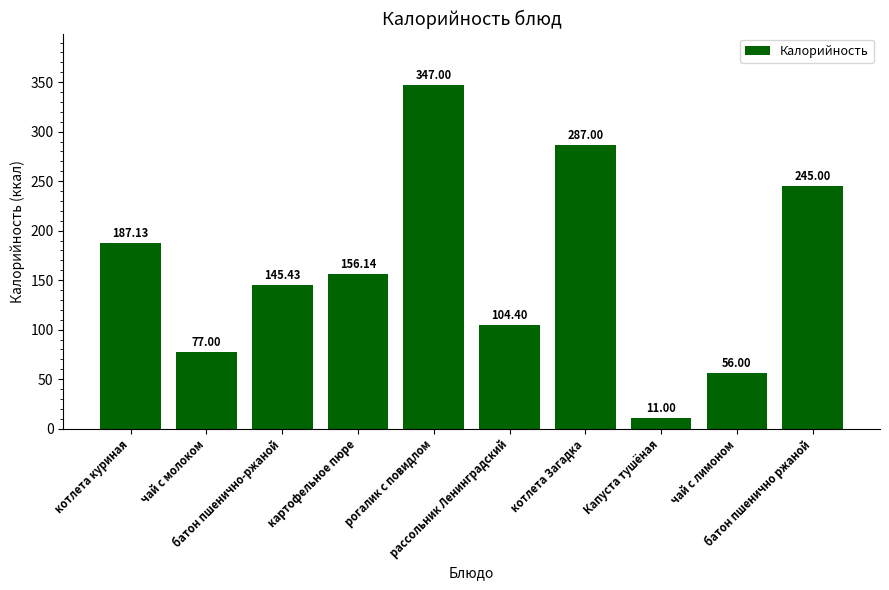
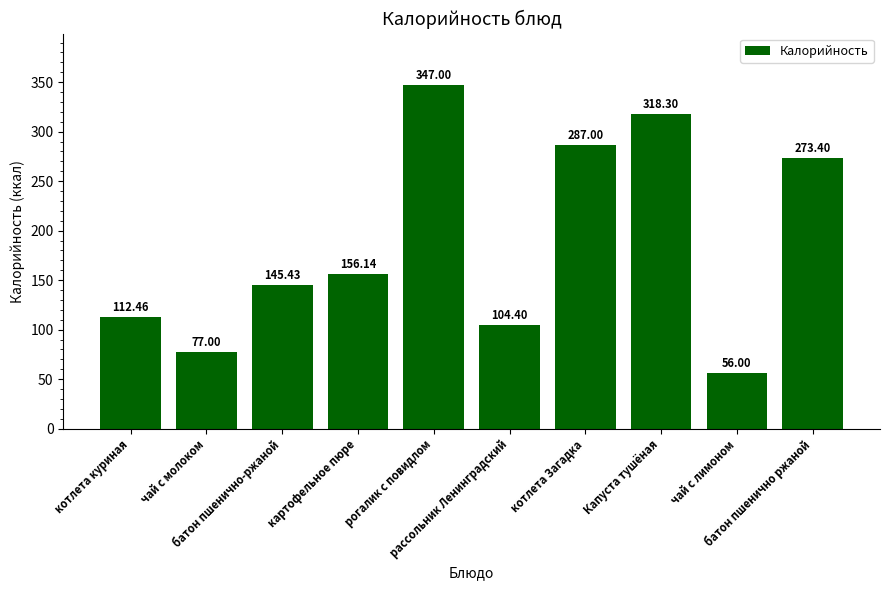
  {
-   "котлета куриная": 187.13,
+   "котлета куриная": 112.46,
    "чай с молоком": 77.00,
    "батон пшенично-ржаной": 145.43,
    "картофельное пюре": 156.14,
    "рогалик с повидлом": 347.00,
    "рассольник Ленинградский": 104.40,
    "котлета Загадка": 287.00,
-   "Капуста тушёная": 11.00,
+   "Капуста тушёная": 318.30,
    "чай с лимоном": 56.00,
-   "батон пшенично ржаной": 245.00
+   "батон пшенично ржаной": 273.40
  }
